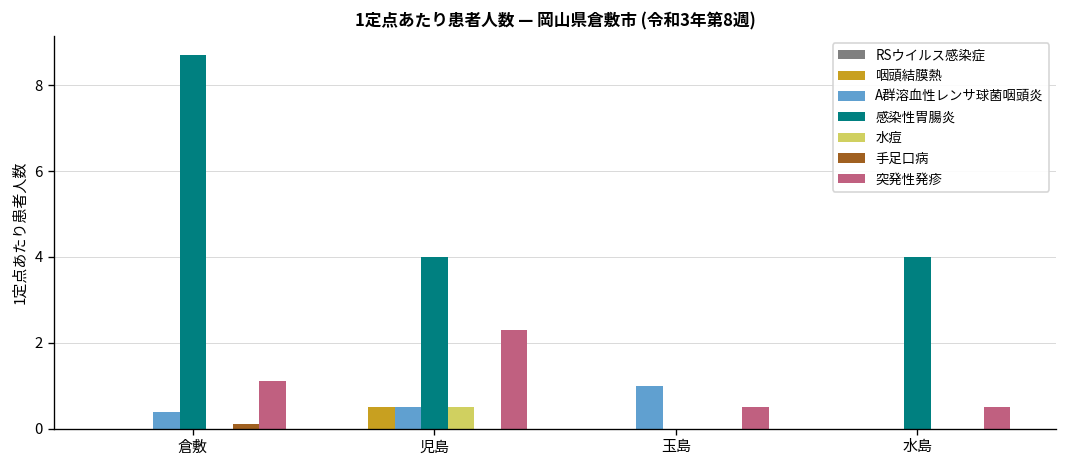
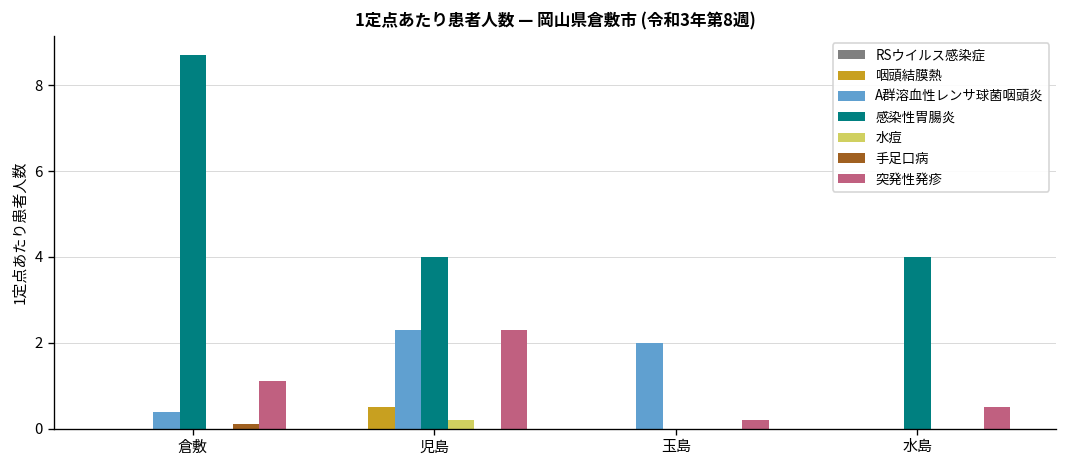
  {
    "RSウイルス感染症": {
      "倉敷": 0.0,
      "児島": 0.0,
      "玉島": 0.0,
      "水島": 0.0
    },
    "咽頭結膜熱": {
      "倉敷": 0.0,
      "児島": 0.5,
      "玉島": 0.0,
      "水島": 0.0
    },
    "A群溶血性レンサ球菌咽頭炎": {
      "倉敷": 0.4,
-     "児島": 0.5,
-     "玉島": 1,
+     "児島": 2.3,
+     "玉島": 2,
      "水島": 0.0
    },
    "感染性胃腸炎": {
      "倉敷": 8.7,
      "児島": 4.0,
      "玉島": 0.0,
      "水島": 4.0
    },
    "水痘": {
      "倉敷": 0.0,
-     "児島": 0.5,
+     "児島": 0.2,
      "玉島": 0.0,
      "水島": 0.0
    },
    "手足口病": {
      "倉敷": 0.1,
      "児島": 0.0,
      "玉島": 0.0,
      "水島": 0.0
    },
    "突発性発疹": {
      "倉敷": 1.1,
      "児島": 2.3,
-     "玉島": 0.5,
+     "玉島": 0.2,
      "水島": 0.5
    }
  }
